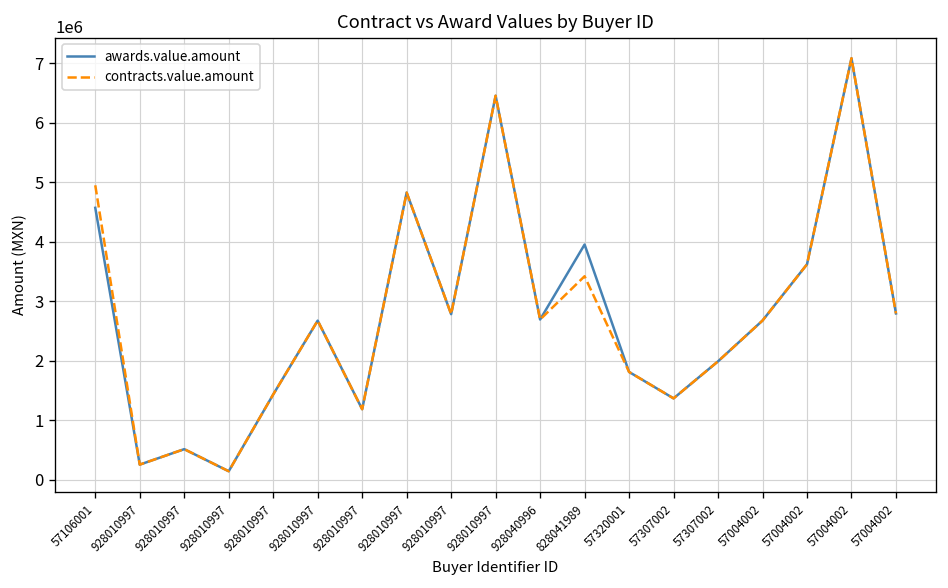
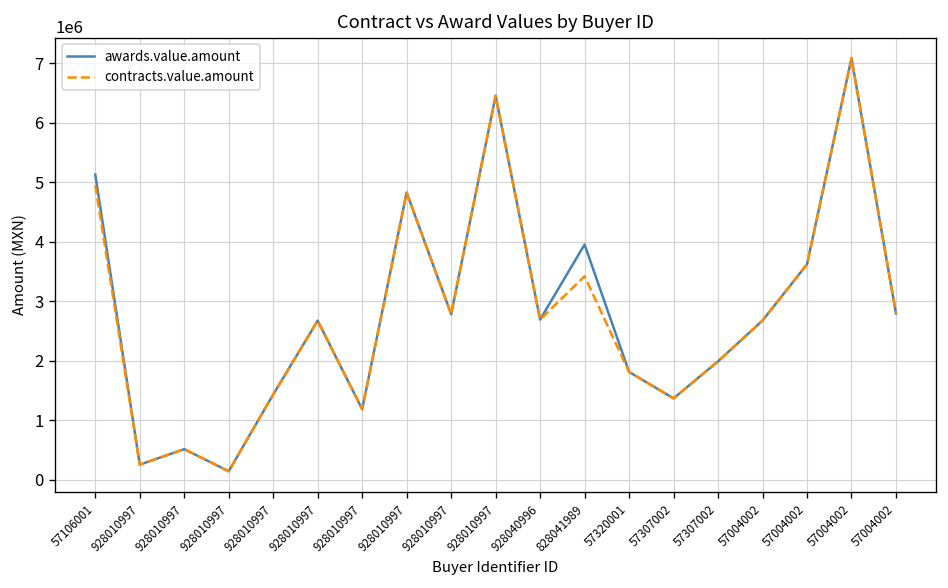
  {
    "awards.value.amount": {
-     "57106001": 4600000,
+     "57106001": 5100000,
      "828041989": 4000000
    },
    "contracts.value.amount": {
      "57106001": 4900000,
      "828041989": 3400000
    }
  }
